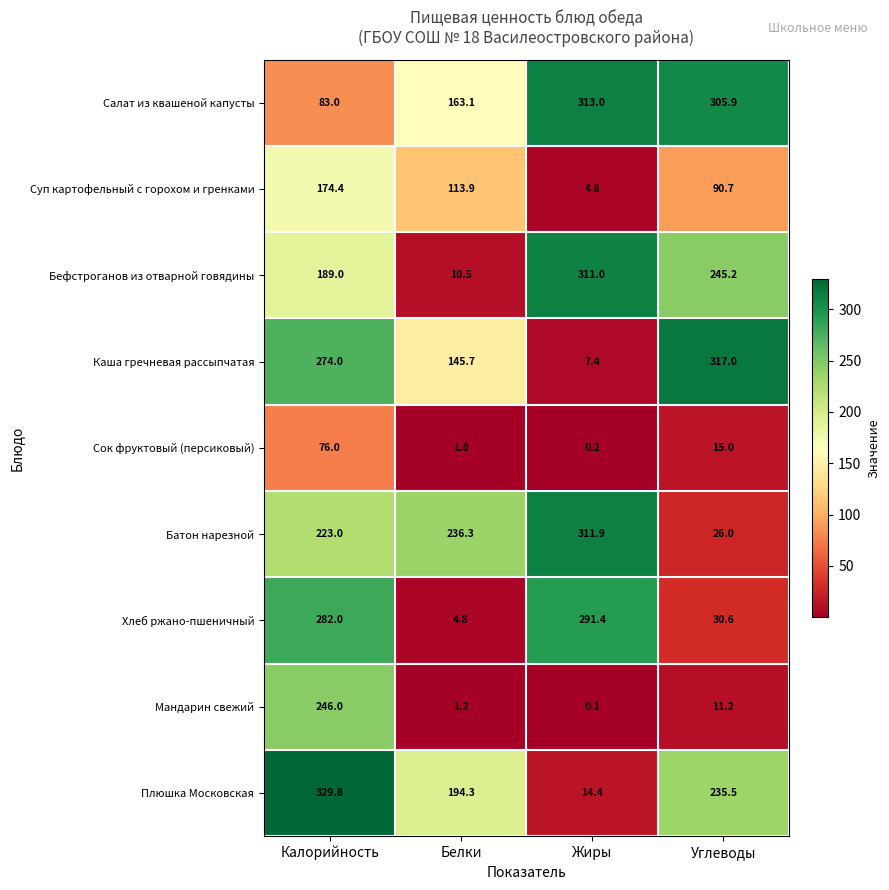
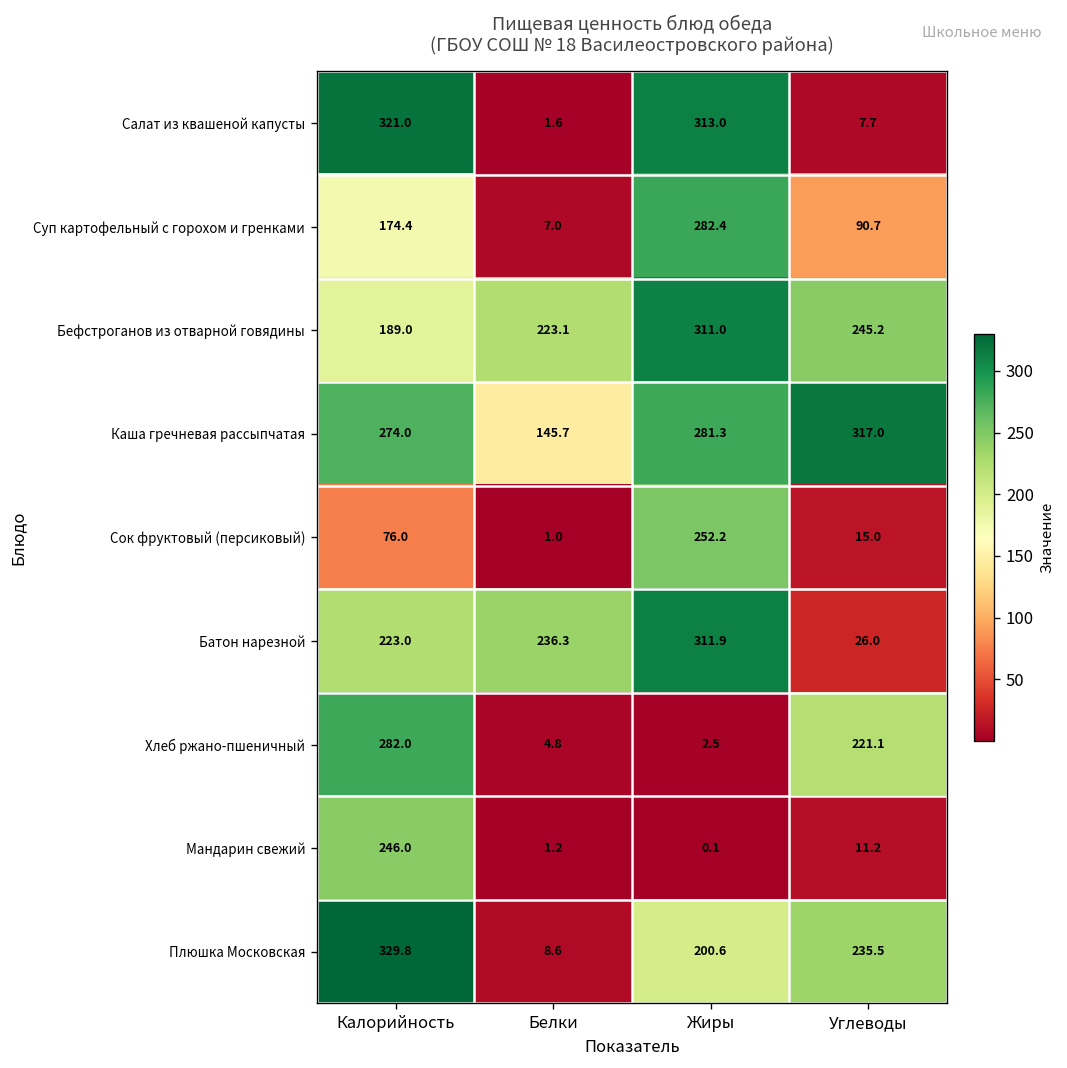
  {
    "Салат из квашеной капусты": {
-     "Калорийность": 83.0,
-     "Белки": 163.1,
+     "Калорийность": 321.0,
+     "Белки": 1.6,
      "Жиры": 313.0,
-     "Углеводы": 305.9
+     "Углеводы": 7.7
    },
    "Суп картофельный с горохом и гренками": {
      "Калорийность": 174.4,
-     "Белки": 113.9,
-     "Жиры": 4.8,
+     "Белки": 7.0,
+     "Жиры": 282.4,
      "Углеводы": 90.7
    },
    "Бефстроганов из отварной говядины": {
      "Калорийность": 189.0,
-     "Белки": 10.5,
+     "Белки": 223.1,
      "Жиры": 311.0,
      "Углеводы": 245.2
    },
    "Каша гречневая рассыпчатая": {
      "Калорийность": 274.0,
      "Белки": 145.7,
-     "Жиры": 7.4,
+     "Жиры": 281.3,
      "Углеводы": 317.0
    },
    "Сок фруктовый (персиковый)": {
      "Калорийность": 76.0,
      "Белки": 1.0,
-     "Жиры": 0.2,
+     "Жиры": 252.2,
      "Углеводы": 15.0
    },
    "Батон нарезной": {
      "Калорийность": 223.0,
      "Белки": 236.3,
      "Жиры": 311.9,
      "Углеводы": 26.0
    },
    "Хлеб ржано-пшеничный": {
      "Калорийность": 282.0,
      "Белки": 4.8,
-     "Жиры": 291.4,
-     "Углеводы": 30.6
+     "Жиры": 2.5,
+     "Углеводы": 221.1
    },
    "Мандарин свежий": {
      "Калорийность": 246.0,
      "Белки": 1.2,
      "Жиры": 0.1,
      "Углеводы": 11.2
    },
    "Плюшка Московская": {
      "Калорийность": 329.8,
-     "Белки": 194.3,
-     "Жиры": 14.4,
+     "Белки": 8.6,
+     "Жиры": 200.6,
      "Углеводы": 235.5
    }
  }
